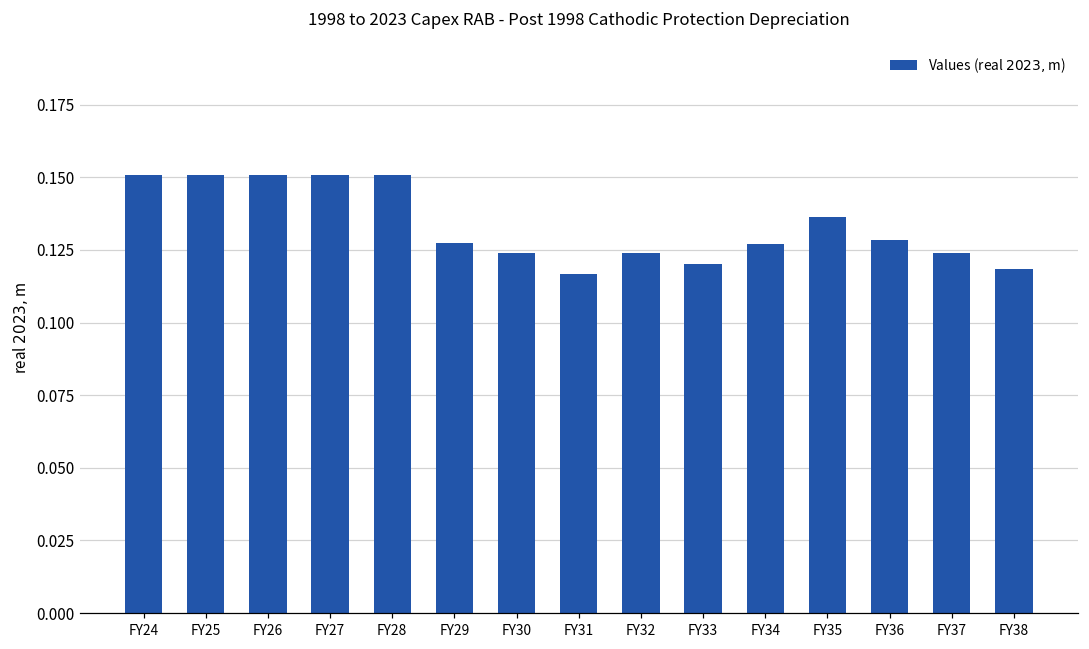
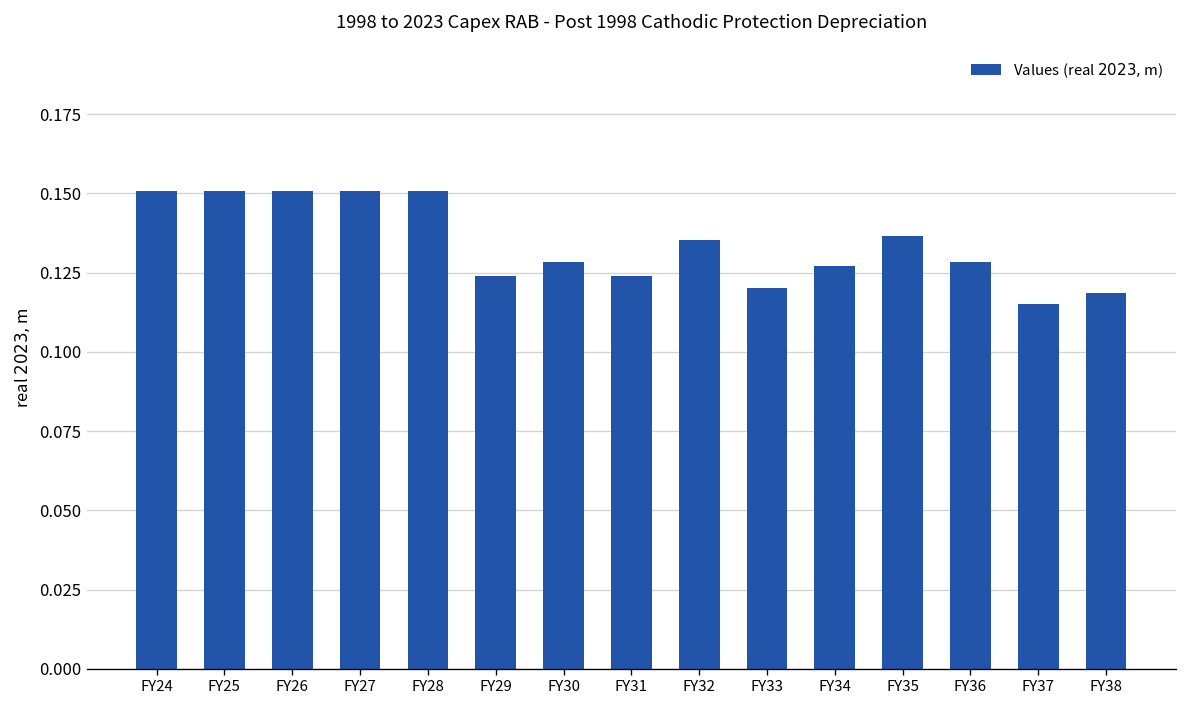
  {
    "FY24": 0.151,
    "FY25": 0.151,
    "FY26": 0.151,
    "FY27": 0.151,
    "FY28": 0.151,
-   "FY29": 0.127,
-   "FY30": 0.124,
-   "FY31": 0.117,
-   "FY32": 0.124,
+   "FY29": 0.124,
+   "FY30": 0.128,
+   "FY31": 0.124,
+   "FY32": 0.135,
    "FY33": 0.120,
    "FY34": 0.127,
    "FY35": 0.136,
    "FY36": 0.128,
-   "FY37": 0.124,
+   "FY37": 0.115,
    "FY38": 0.118
  }
